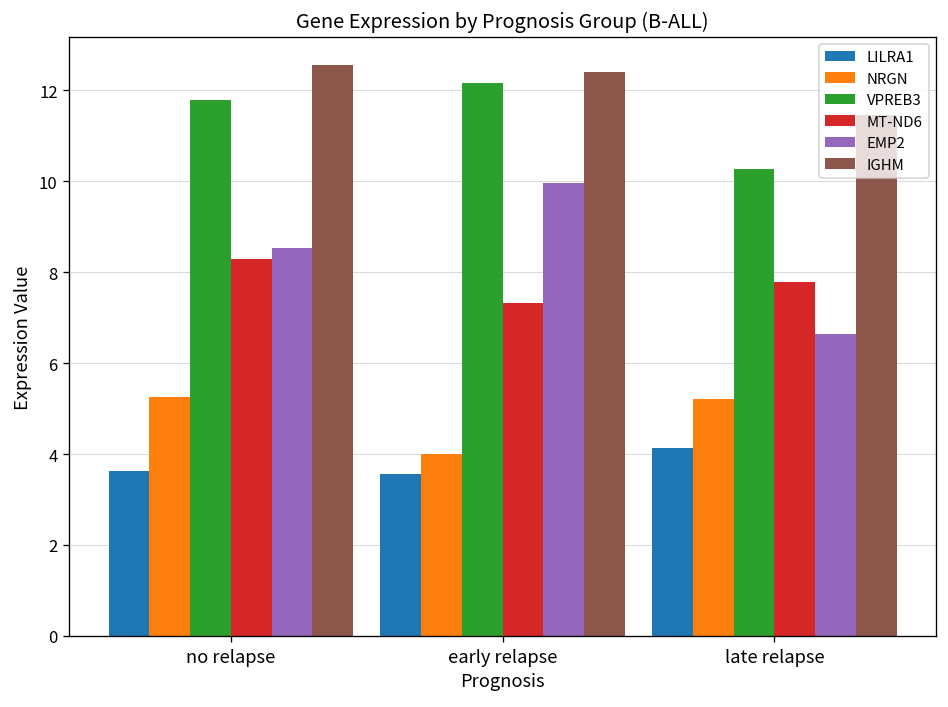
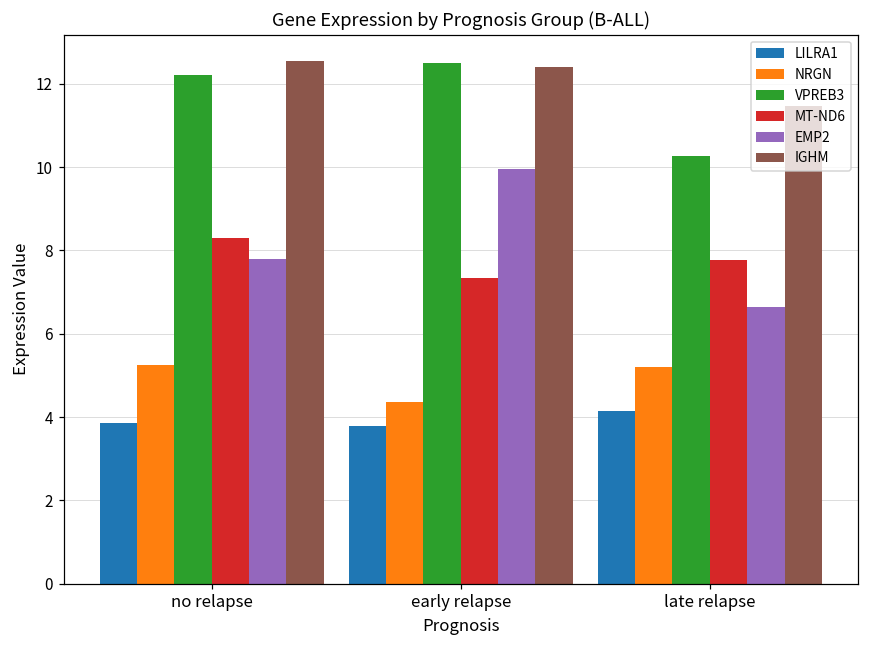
  {
    "LILRA1": {
-     "no relapse": 3.6,
-     "early relapse": 3.6,
+     "no relapse": 3.9,
+     "early relapse": 3.8,
      "late relapse": 4.1
    },
    "NRGN": {
      "no relapse": 5.3,
-     "early relapse": 4.0,
+     "early relapse": 4.4,
      "late relapse": 5.2
    },
    "VPREB3": {
-     "no relapse": 11.8,
-     "early relapse": 12.2,
+     "no relapse": 12.2,
+     "early relapse": 12.5,
      "late relapse": 10.3
    },
    "MT-ND6": {
      "no relapse": 8.3,
      "early relapse": 7.3,
      "late relapse": 7.8
    },
    "EMP2": {
-     "no relapse": 8.5,
+     "no relapse": 7.8,
      "early relapse": 10.0,
      "late relapse": 6.6
    },
    "IGHM": {
      "no relapse": 12.6,
      "early relapse": 12.4
    }
  }
